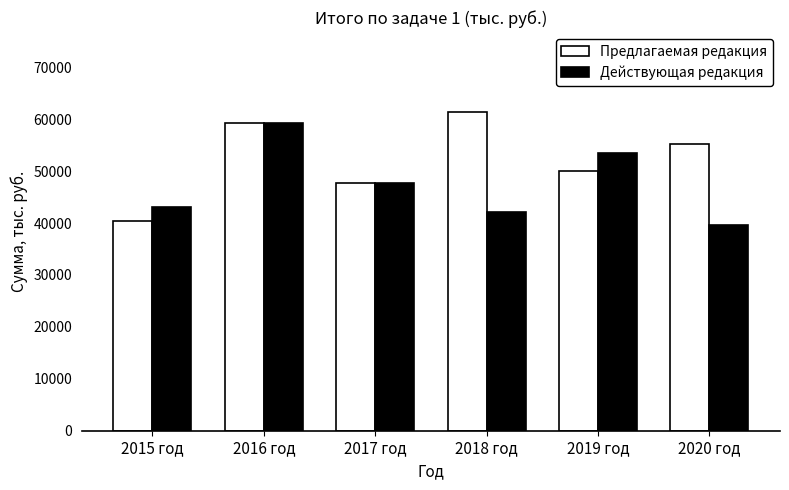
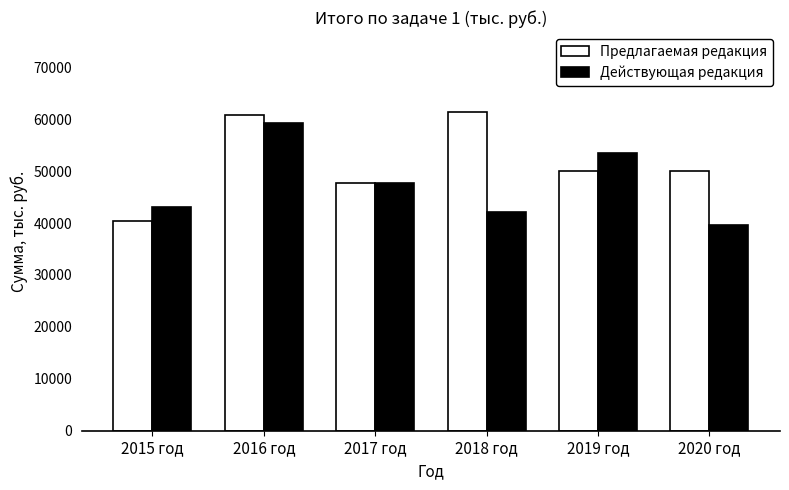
  {
    "Предлагаемая редакция": {
      "2015 год": 40000,
-     "2016 год": 59000,
+     "2016 год": 61000,
      "2017 год": 48000,
      "2018 год": 61000,
      "2019 год": 50000,
-     "2020 год": 55000
+     "2020 год": 50000
    },
    "Действующая редакция": {
      "2015 год": 43000,
      "2016 год": 59000,
      "2017 год": 48000,
      "2018 год": 42000,
      "2019 год": 53000,
      "2020 год": 40000
    }
  }
